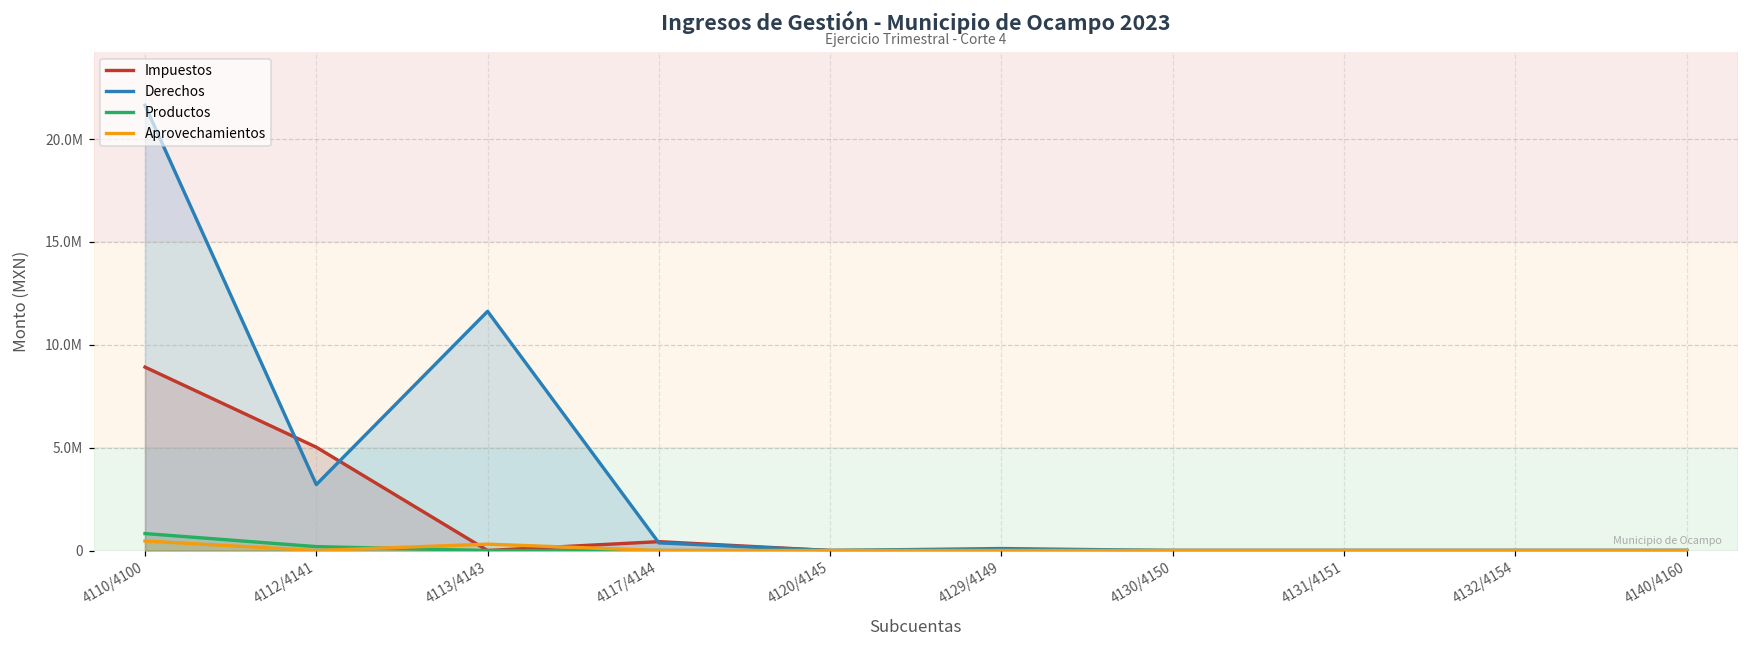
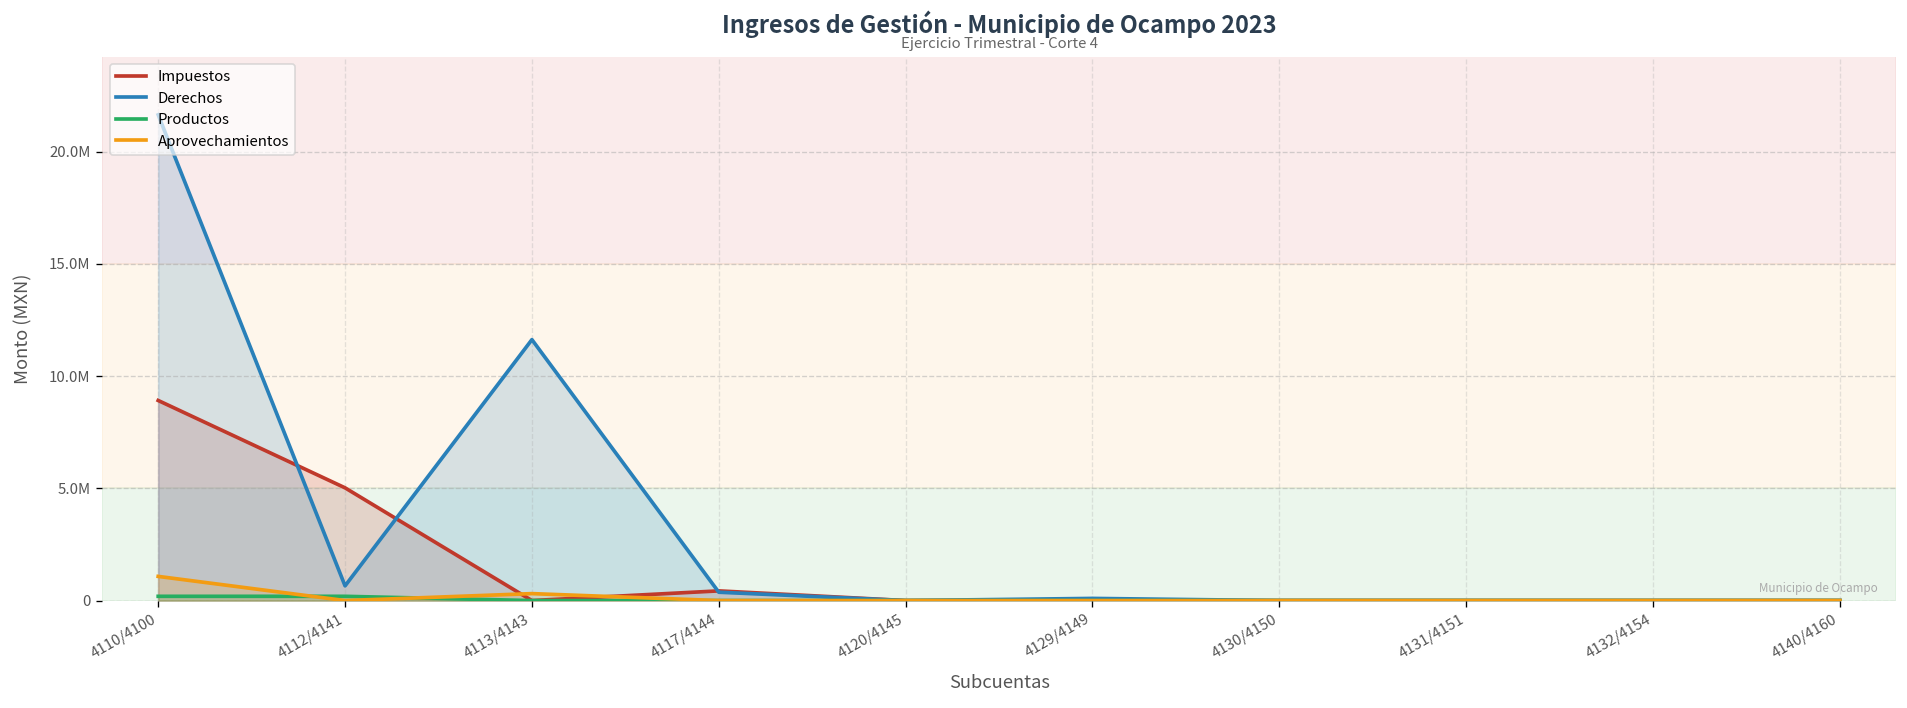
  {
    "Impuestos": {
      "4110/4100": 8900000,
      "4112/4141": 5000000
    },
    "Derechos": {
-     "4112/4141": 3200000,
+     "4112/4141": 700000,
      "4113/4143": 11600000
    },
    "Productos": {
-     "4110/4100": 800000,
+     "4110/4100": 200000,
      "4112/4141": 200000
    },
    "Aprovechamientos": {
-     "4110/4100": 500000,
+     "4110/4100": 1100000,
      "4112/4141": 0,
      "4113/4143": 300000
    }
  }
